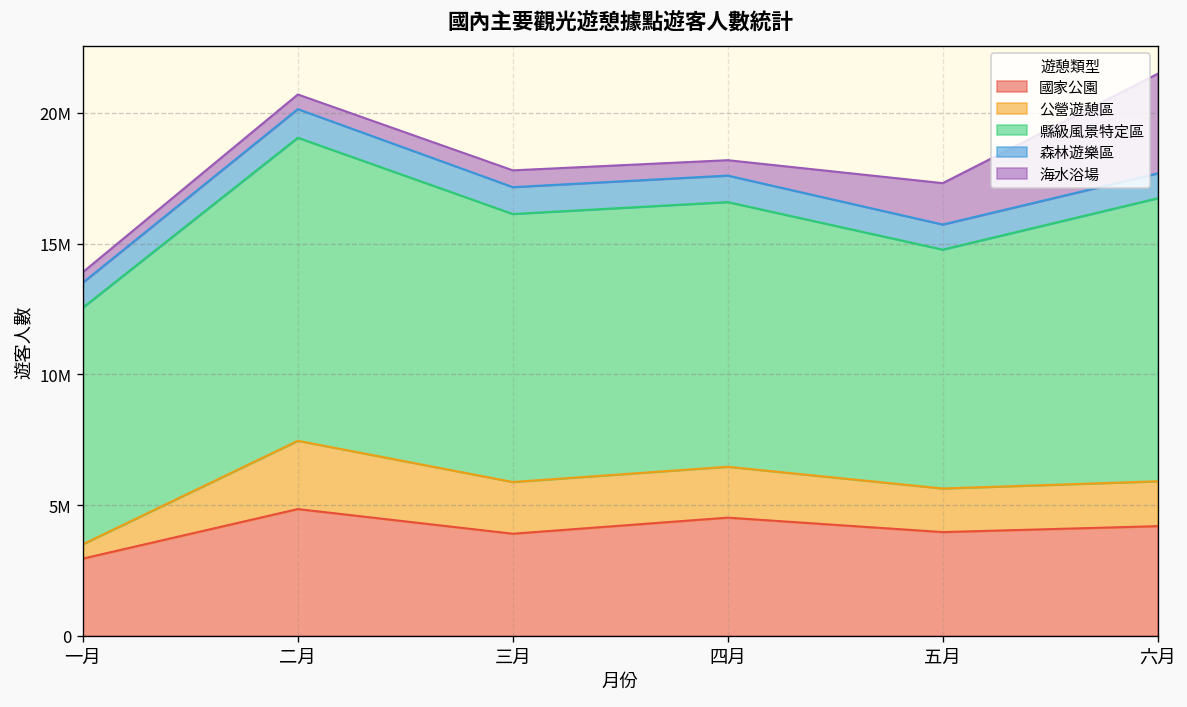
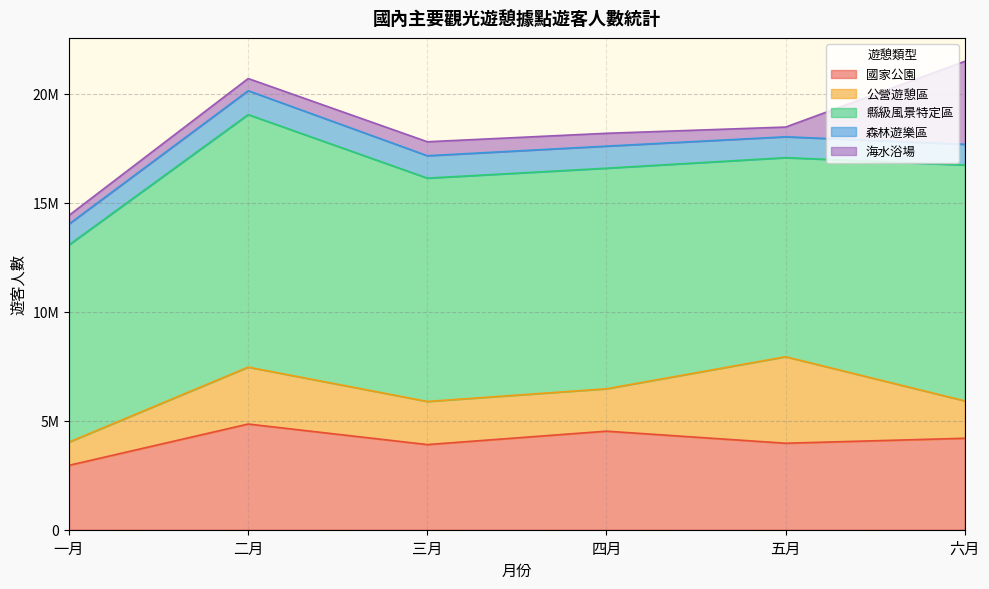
  {
    "國家公園": {
      "一月": 3000000,
      "二月": 4800000,
      "三月": 3900000,
      "四月": 4500000,
      "五月": 4000000,
      "六月": 4200000
    },
    "公營遊憩區": {
-     "一月": 500000,
+     "一月": 1100000,
      "二月": 2600000,
      "三月": 2000000,
      "四月": 1900000,
-     "五月": 1700000,
+     "五月": 4000000,
      "六月": 1700000
    },
    "縣級風景特定區": {
      "一月": 9000000,
      "二月": 11600000,
      "三月": 10200000,
      "四月": 10100000,
      "五月": 9100000,
      "六月": 10800000
    },
    "森林遊樂區": {
      "一月": 1000000,
      "二月": 1100000,
      "三月": 1000000,
      "四月": 1000000,
      "五月": 1000000,
      "六月": 1000000
    },
    "海水浴場": {
      "一月": 400000,
      "二月": 600000,
      "三月": 600000,
      "四月": 600000,
-     "五月": 1600000,
+     "五月": 400000,
      "六月": 3800000
    }
  }
